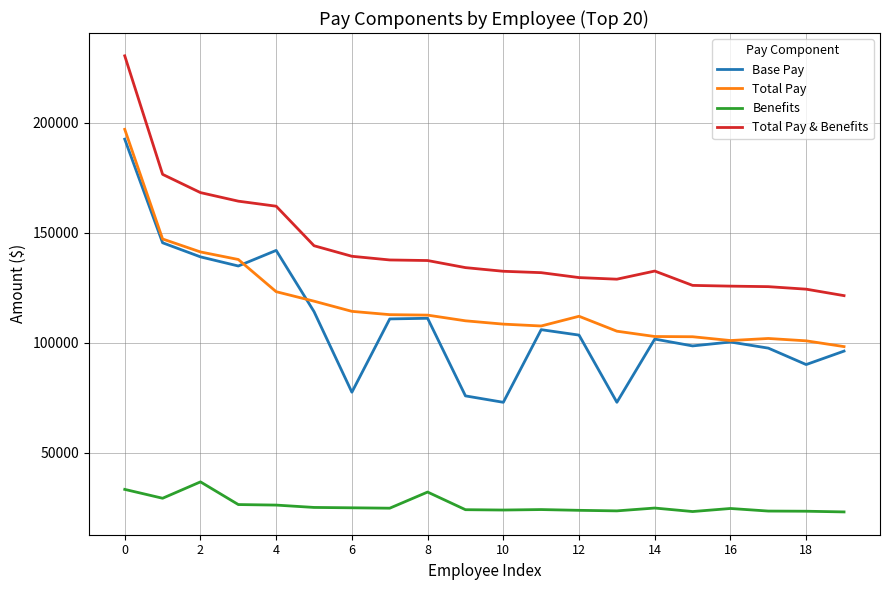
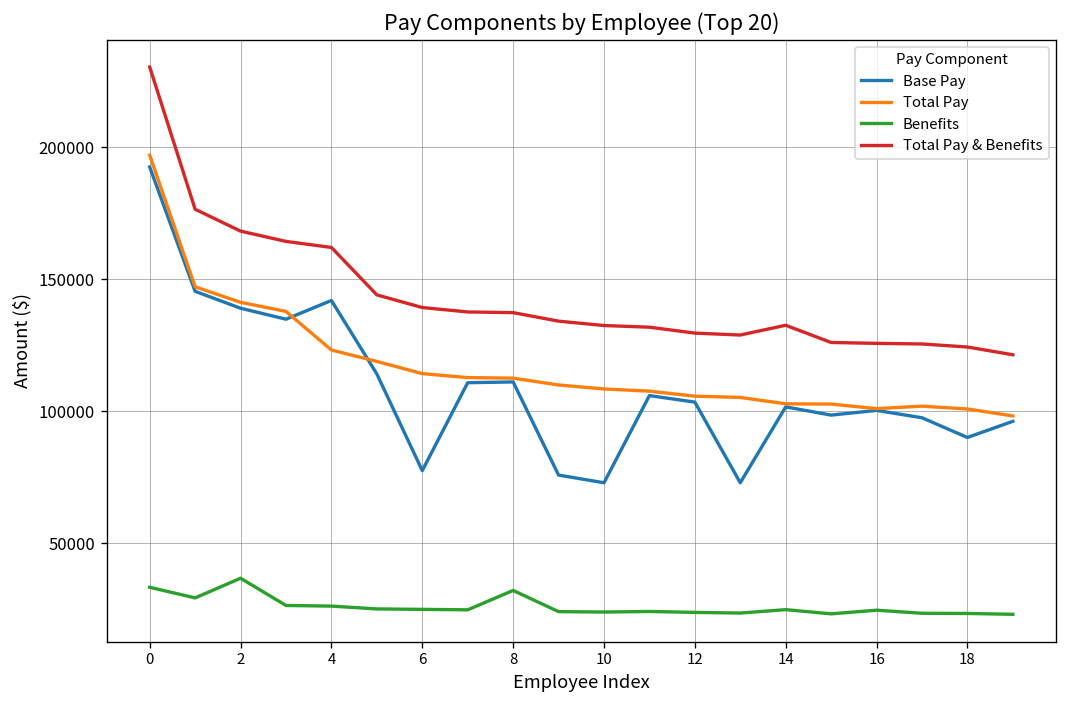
  {
    "Base Pay": {
      "0": 192000,
      "2": 139000,
      "4": 142000,
      "6": 78000,
      "8": 111000,
      "10": 73000,
      "12": 103000,
      "14": 102000,
      "18": 90000
    },
    "Total Pay": {
      "0": 197000,
      "2": 141000,
      "4": 123000,
      "6": 114000,
      "8": 113000,
      "10": 108000,
-     "12": 112000,
+     "12": 106000,
      "14": 103000,
      "18": 101000
    },
    "Benefits": {
      "0": 33000,
      "2": 37000,
      "4": 26000,
      "6": 25000,
      "8": 32000,
      "10": 24000,
      "12": 24000,
      "14": 25000,
      "16": 25000,
      "18": 23000
    },
    "Total Pay & Benefits": {
      "0": 230000,
      "2": 168000,
      "4": 162000,
      "6": 139000,
      "8": 137000,
      "10": 132000,
      "12": 130000,
      "14": 133000,
      "16": 126000,
      "18": 124000
    }
  }
